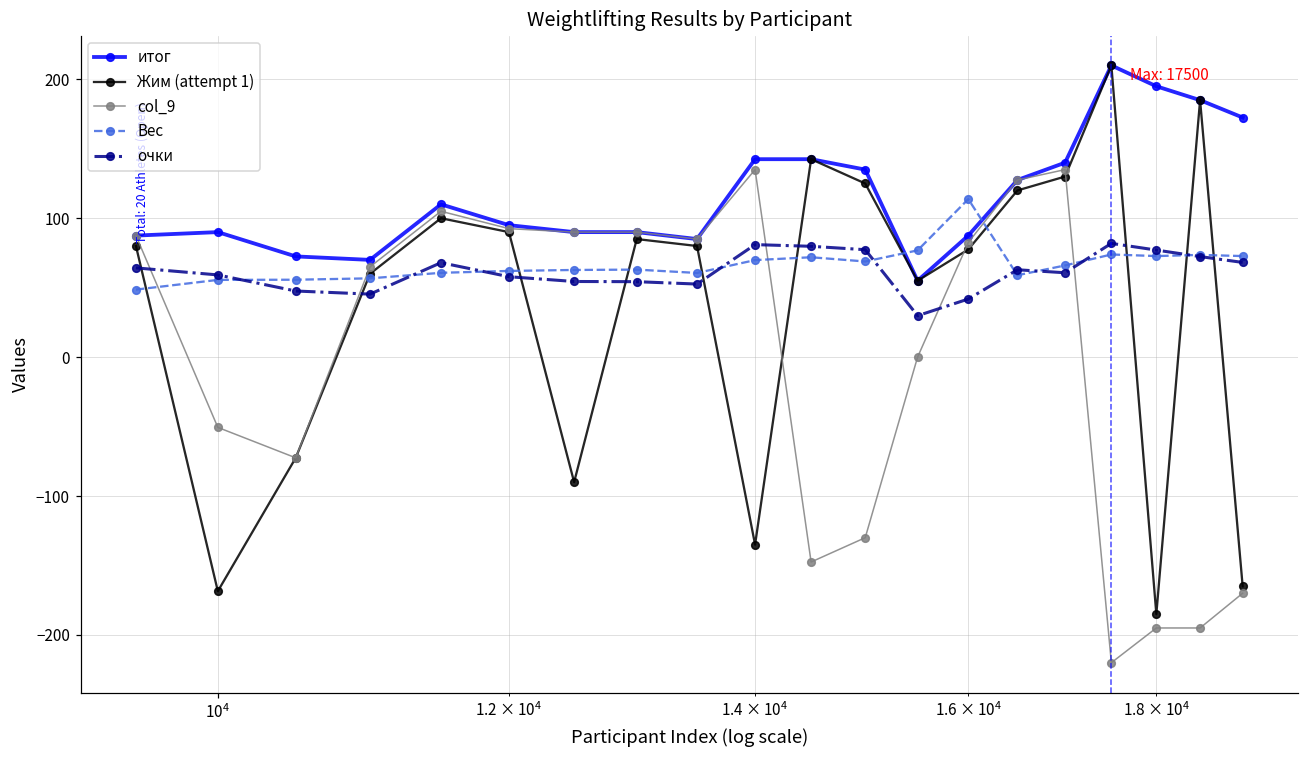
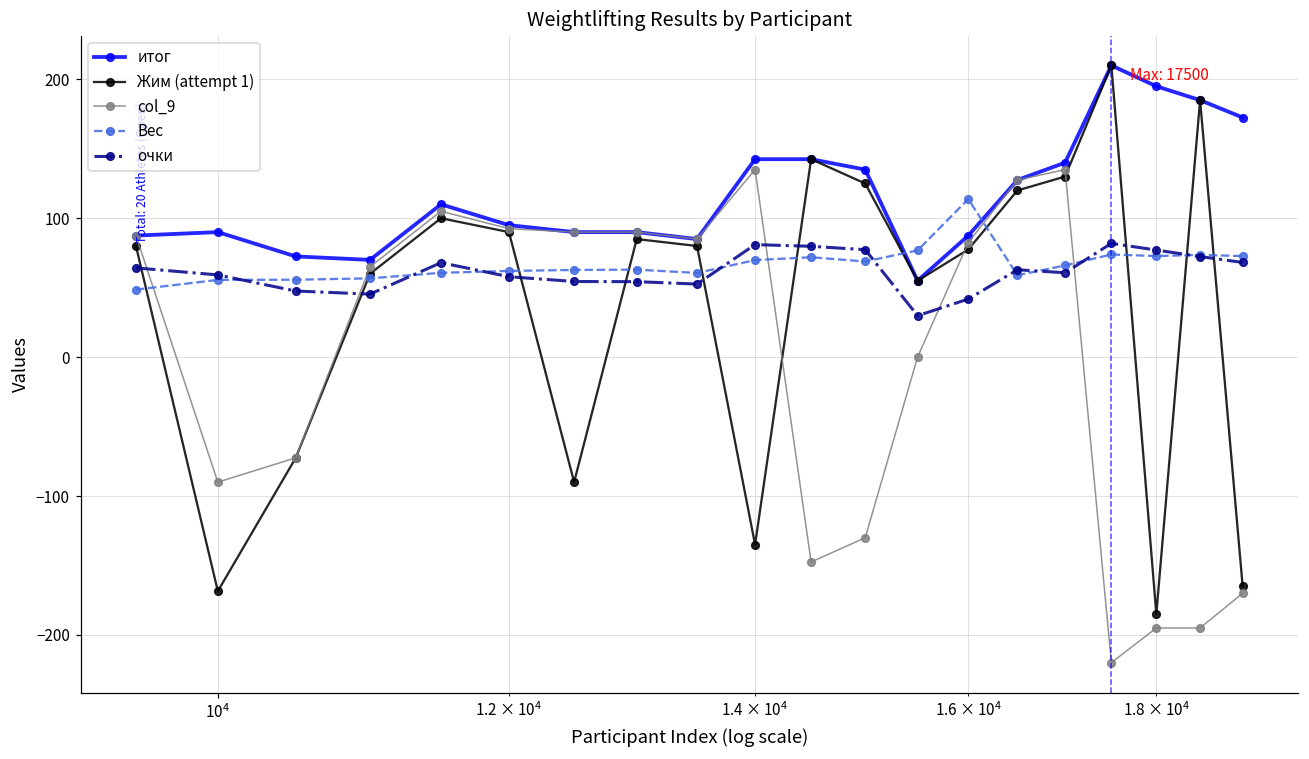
  {
    "итог": {
      "10^4": 90
    },
    "Жим (attempt 1)": {
      "10^4": -169
    },
    "col_9": {
-     "10^4": -51
+     "10^4": -90
    },
    "Вес": {
      "10^4": 56
    },
    "очки": {
      "10^4": 59
    }
  }
